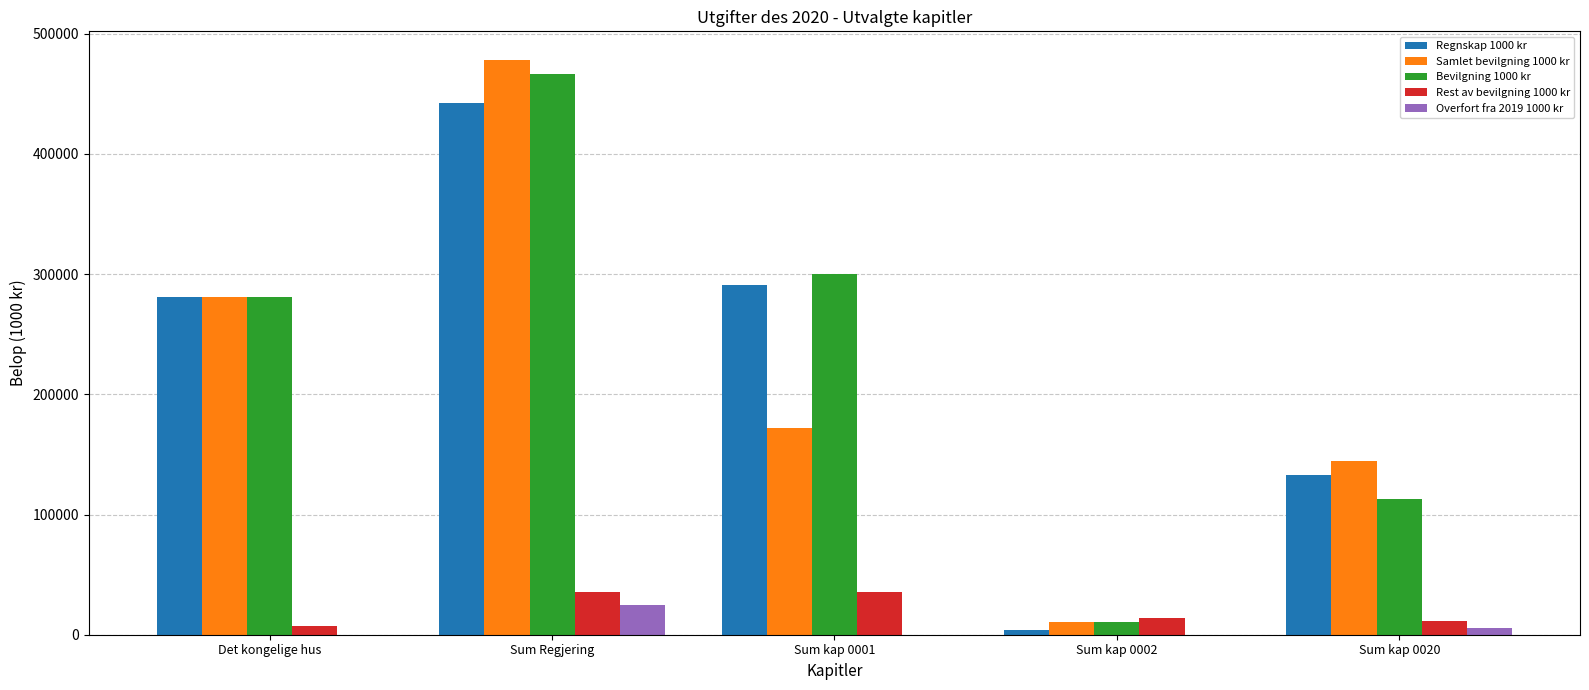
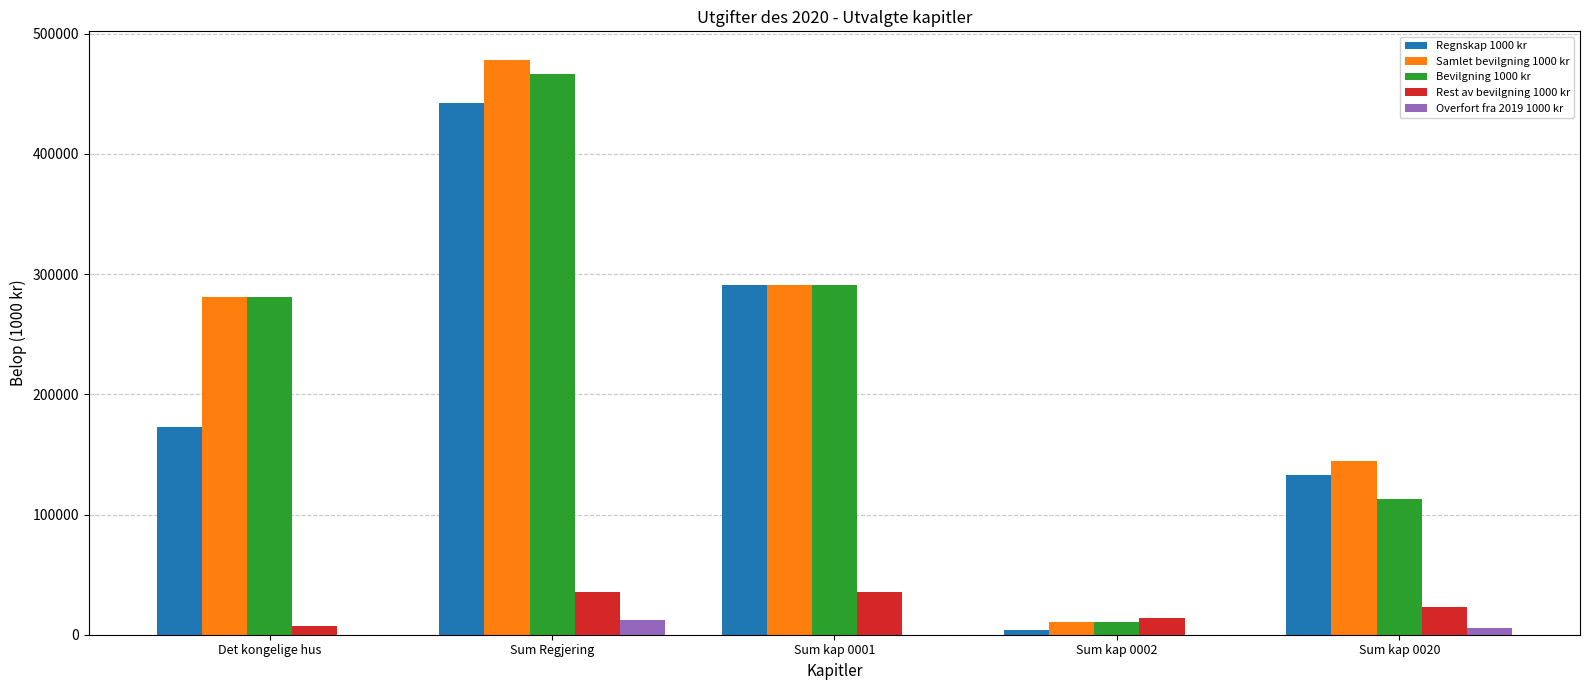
  {
    "Regnskap 1000 kr": {
-     "Det kongelige hus": 281000,
+     "Det kongelige hus": 172000,
      "Sum Regjering": 442000,
      "Sum kap 0001": 291000,
      "Sum kap 0002": 4000,
      "Sum kap 0020": 133000
    },
    "Samlet bevilgning 1000 kr": {
      "Det kongelige hus": 281000,
      "Sum Regjering": 478000,
-     "Sum kap 0001": 172000,
+     "Sum kap 0001": 291000,
      "Sum kap 0002": 10000,
      "Sum kap 0020": 144000
    },
    "Bevilgning 1000 kr": {
      "Det kongelige hus": 281000,
      "Sum Regjering": 466000,
-     "Sum kap 0001": 300000,
+     "Sum kap 0001": 291000,
      "Sum kap 0002": 10000,
      "Sum kap 0020": 113000
    },
    "Rest av bevilgning 1000 kr": {
      "Det kongelige hus": 7000,
      "Sum Regjering": 36000,
      "Sum kap 0001": 36000,
      "Sum kap 0002": 14000,
-     "Sum kap 0020": 11000
+     "Sum kap 0020": 23000
    },
    "Overfort fra 2019 1000 kr": {
      "Det kongelige hus": 0,
-     "Sum Regjering": 25000,
+     "Sum Regjering": 12000,
      "Sum kap 0001": 0,
      "Sum kap 0002": 0,
      "Sum kap 0020": 5000
    }
  }
